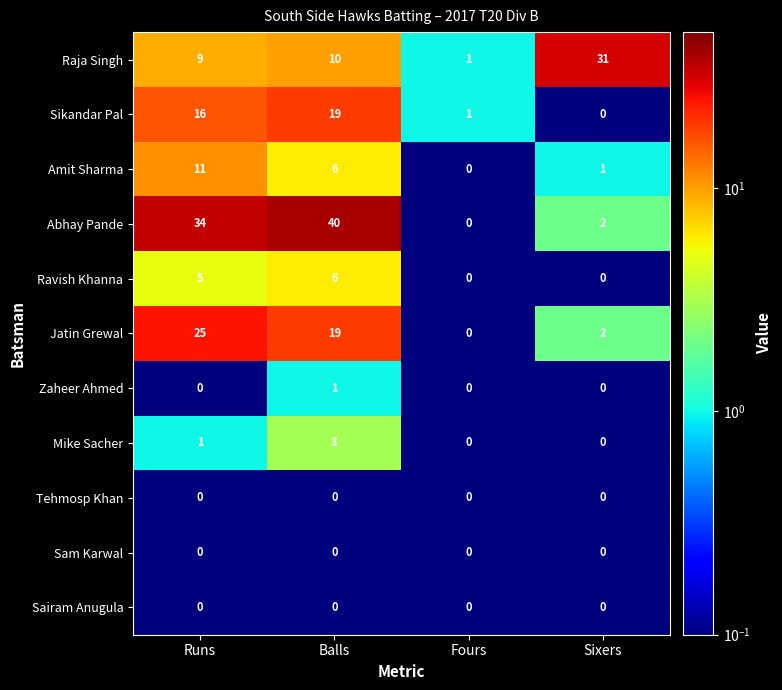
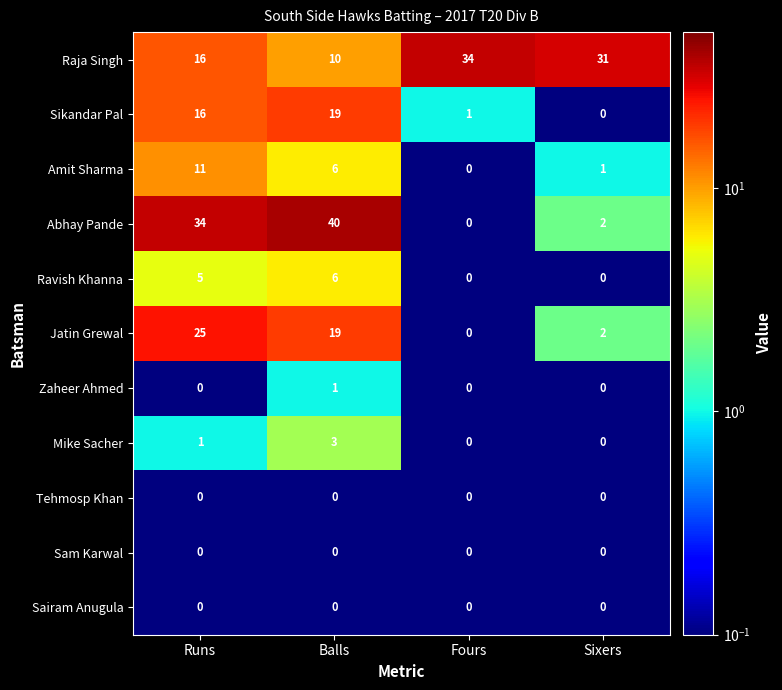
  {
    "Raja Singh": {
-     "Runs": 9,
+     "Runs": 16,
      "Balls": 10,
-     "Fours": 1,
+     "Fours": 34,
      "Sixers": 31
    },
    "Sikandar Pal": {
      "Runs": 16,
      "Balls": 19,
      "Fours": 1,
      "Sixers": 0
    },
    "Amit Sharma": {
      "Runs": 11,
      "Balls": 6,
      "Fours": 0,
      "Sixers": 1
    },
    "Abhay Pande": {
      "Runs": 34,
      "Balls": 40,
      "Fours": 0,
      "Sixers": 2
    },
    "Ravish Khanna": {
      "Runs": 5,
      "Balls": 6,
      "Fours": 0,
      "Sixers": 0
    },
    "Jatin Grewal": {
      "Runs": 25,
      "Balls": 19,
      "Fours": 0,
      "Sixers": 2
    },
    "Zaheer Ahmed": {
      "Runs": 0,
      "Balls": 1,
      "Fours": 0,
      "Sixers": 0
    },
    "Mike Sacher": {
      "Runs": 1,
      "Balls": 3,
      "Fours": 0,
      "Sixers": 0
    },
    "Tehmosp Khan": {
      "Runs": 0,
      "Balls": 0,
      "Fours": 0,
      "Sixers": 0
    },
    "Sam Karwal": {
      "Runs": 0,
      "Balls": 0,
      "Fours": 0,
      "Sixers": 0
    },
    "Sairam Anugula": {
      "Runs": 0,
      "Balls": 0,
      "Fours": 0,
      "Sixers": 0
    }
  }
